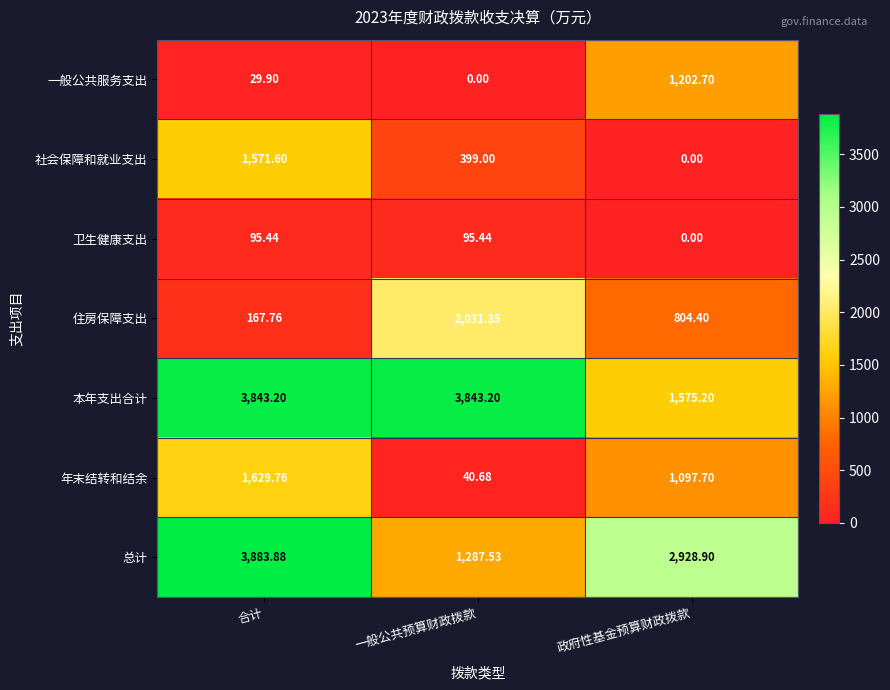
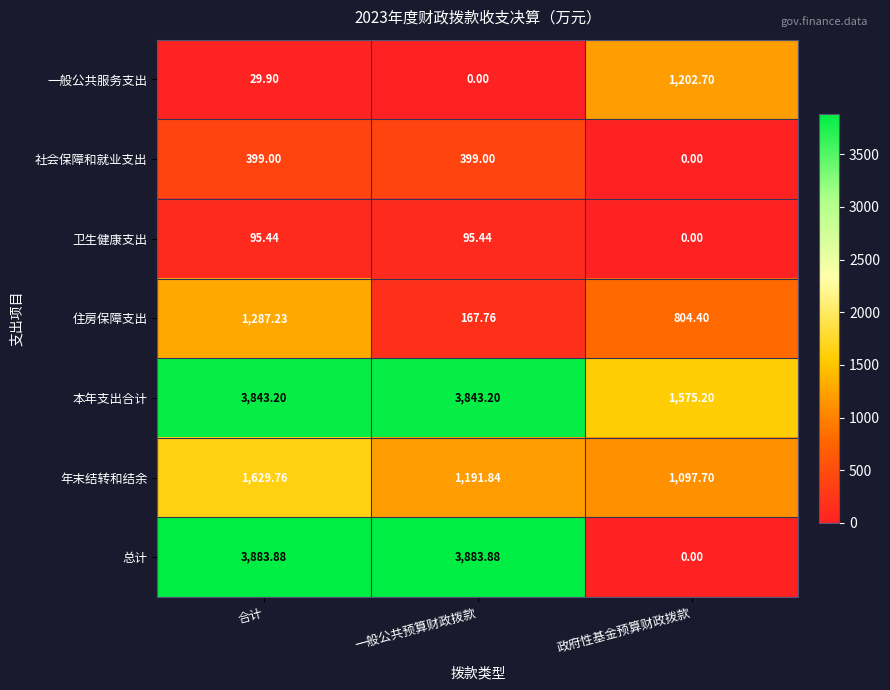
  {
    "一般公共服务支出": {
      "合计": "29.90",
      "一般公共预算财政拨款": "0.00",
      "政府性基金预算财政拨款": "1,202.70"
    },
    "社会保障和就业支出": {
-     "合计": "1,571.60",
+     "合计": "399.00",
      "一般公共预算财政拨款": "399.00",
      "政府性基金预算财政拨款": "0.00"
    },
    "卫生健康支出": {
      "合计": "95.44",
      "一般公共预算财政拨款": "95.44",
      "政府性基金预算财政拨款": "0.00"
    },
    "住房保障支出": {
-     "合计": "167.76",
-     "一般公共预算财政拨款": "2,031.35",
+     "合计": "1,287.23",
+     "一般公共预算财政拨款": "167.76",
      "政府性基金预算财政拨款": "804.40"
    },
    "本年支出合计": {
      "合计": "3,843.20",
      "一般公共预算财政拨款": "3,843.20",
      "政府性基金预算财政拨款": "1,575.20"
    },
    "年末结转和结余": {
      "合计": "1,629.76",
-     "一般公共预算财政拨款": "40.68",
+     "一般公共预算财政拨款": "1,191.84",
      "政府性基金预算财政拨款": "1,097.70"
    },
    "总计": {
      "合计": "3,883.88",
-     "一般公共预算财政拨款": "1,287.53",
-     "政府性基金预算财政拨款": "2,928.90"
+     "一般公共预算财政拨款": "3,883.88",
+     "政府性基金预算财政拨款": "0.00"
    }
  }
